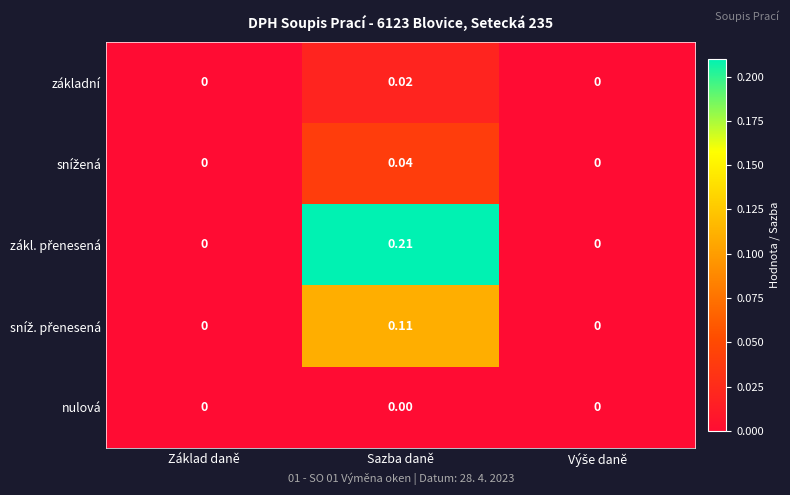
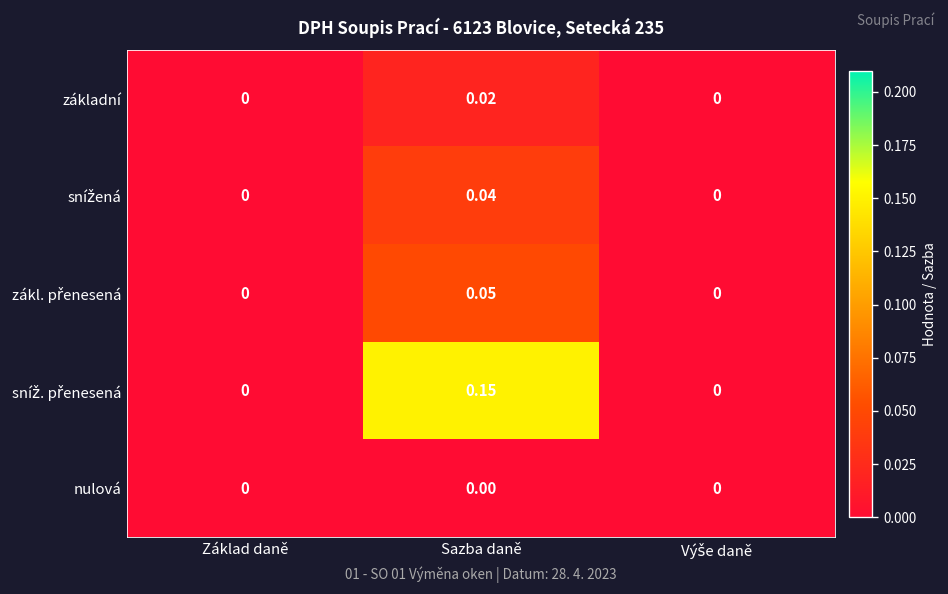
  {
    "základní": {
      "Základ daně": 0,
      "Sazba daně": 0.02,
      "Výše daně": 0
    },
    "snížená": {
      "Základ daně": 0,
      "Sazba daně": 0.04,
      "Výše daně": 0
    },
    "zákl. přenesená": {
      "Základ daně": 0,
-     "Sazba daně": 0.21,
+     "Sazba daně": 0.05,
      "Výše daně": 0
    },
    "sníž. přenesená": {
      "Základ daně": 0,
-     "Sazba daně": 0.11,
+     "Sazba daně": 0.15,
      "Výše daně": 0
    },
    "nulová": {
      "Základ daně": 0,
      "Sazba daně": 0.00,
      "Výše daně": 0
    }
  }
